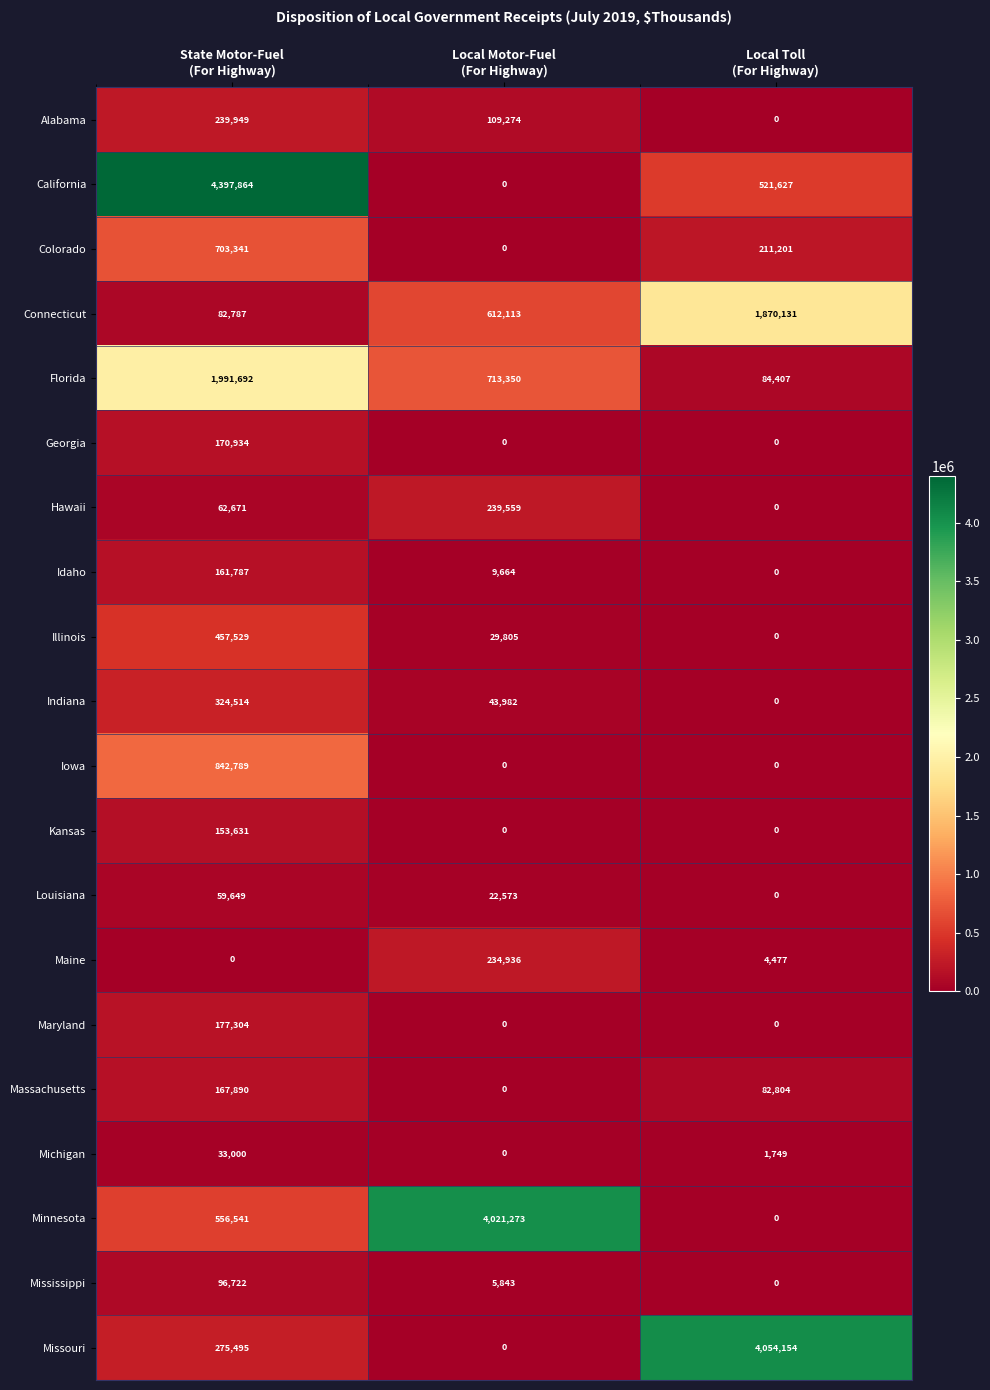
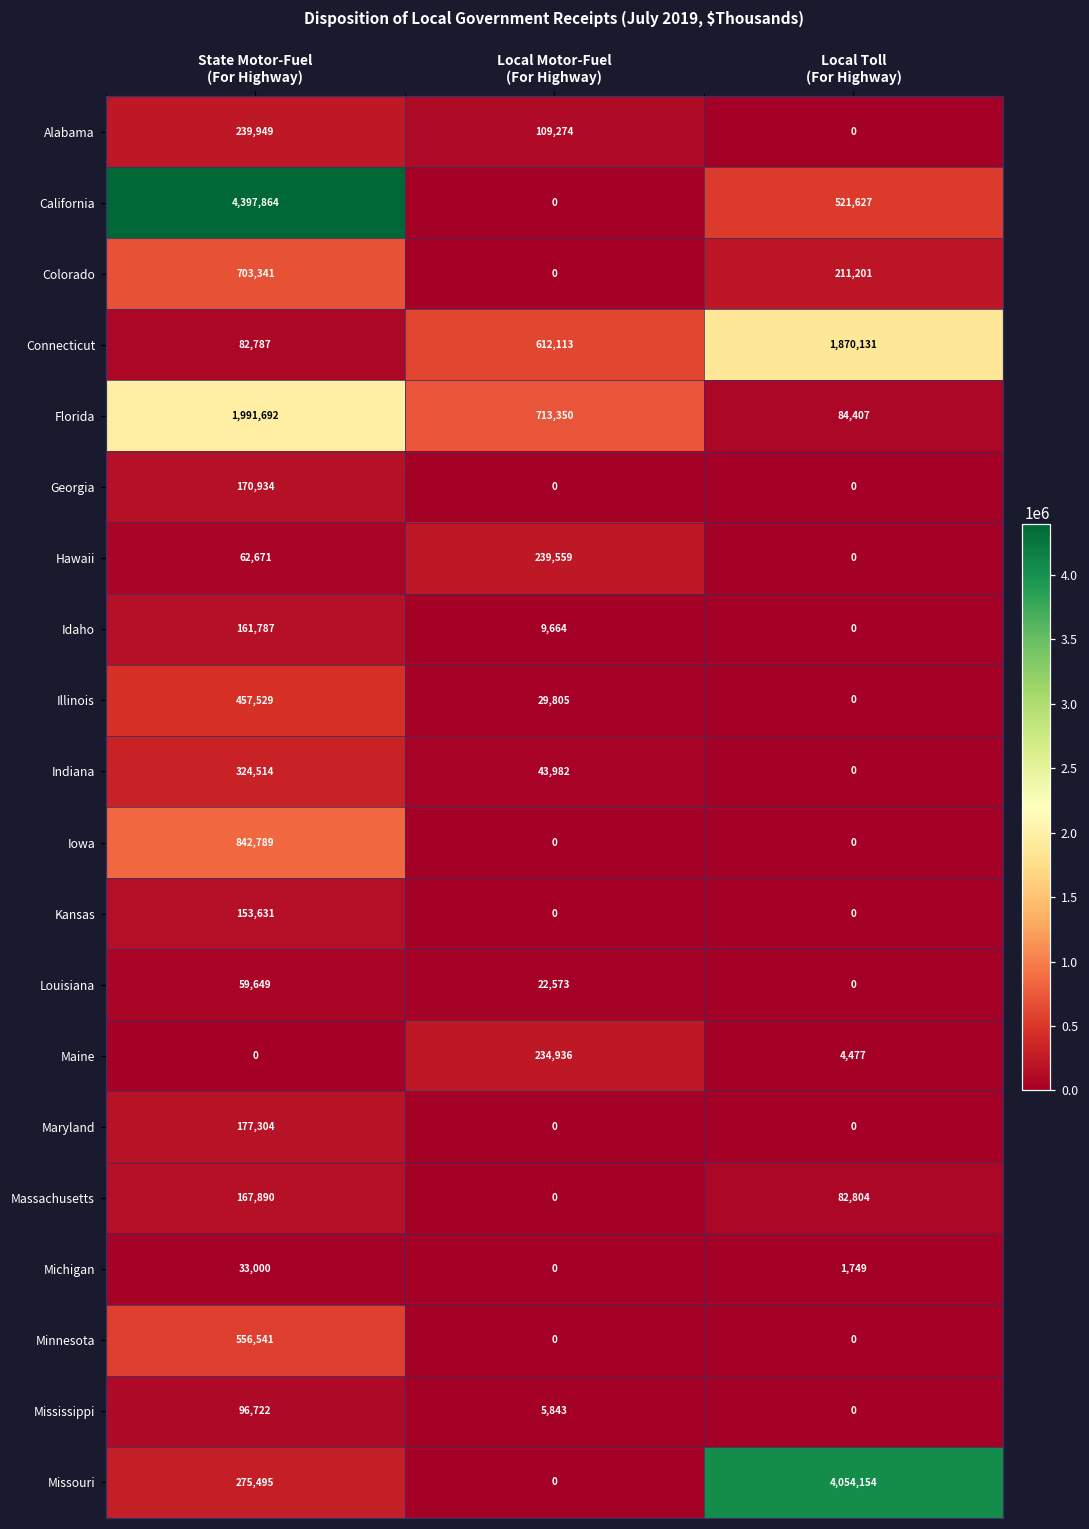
  {
    "Alabama": {
      "State Motor-Fuel (For Highway)": "239,949",
      "Local Motor-Fuel (For Highway)": "109,274",
      "Local Toll (For Highway)": "0"
    },
    "California": {
      "State Motor-Fuel (For Highway)": "4,397,864",
      "Local Motor-Fuel (For Highway)": "0",
      "Local Toll (For Highway)": "521,627"
    },
    "Colorado": {
      "State Motor-Fuel (For Highway)": "703,341",
      "Local Motor-Fuel (For Highway)": "0",
      "Local Toll (For Highway)": "211,201"
    },
    "Connecticut": {
      "State Motor-Fuel (For Highway)": "82,787",
      "Local Motor-Fuel (For Highway)": "612,113",
      "Local Toll (For Highway)": "1,870,131"
    },
    "Florida": {
      "State Motor-Fuel (For Highway)": "1,991,692",
      "Local Motor-Fuel (For Highway)": "713,350",
      "Local Toll (For Highway)": "84,407"
    },
    "Georgia": {
      "State Motor-Fuel (For Highway)": "170,934",
      "Local Motor-Fuel (For Highway)": "0",
      "Local Toll (For Highway)": "0"
    },
    "Hawaii": {
      "State Motor-Fuel (For Highway)": "62,671",
      "Local Motor-Fuel (For Highway)": "239,559",
      "Local Toll (For Highway)": "0"
    },
    "Idaho": {
      "State Motor-Fuel (For Highway)": "161,787",
      "Local Motor-Fuel (For Highway)": "9,664",
      "Local Toll (For Highway)": "0"
    },
    "Illinois": {
      "State Motor-Fuel (For Highway)": "457,529",
      "Local Motor-Fuel (For Highway)": "29,805",
      "Local Toll (For Highway)": "0"
    },
    "Indiana": {
      "State Motor-Fuel (For Highway)": "324,514",
      "Local Motor-Fuel (For Highway)": "43,982",
      "Local Toll (For Highway)": "0"
    },
    "Iowa": {
      "State Motor-Fuel (For Highway)": "842,789",
      "Local Motor-Fuel (For Highway)": "0",
      "Local Toll (For Highway)": "0"
    },
    "Kansas": {
      "State Motor-Fuel (For Highway)": "153,631",
      "Local Motor-Fuel (For Highway)": "0",
      "Local Toll (For Highway)": "0"
    },
    "Louisiana": {
      "State Motor-Fuel (For Highway)": "59,649",
      "Local Motor-Fuel (For Highway)": "22,573",
      "Local Toll (For Highway)": "0"
    },
    "Maine": {
      "State Motor-Fuel (For Highway)": "0",
      "Local Motor-Fuel (For Highway)": "234,936",
      "Local Toll (For Highway)": "4,477"
    },
    "Maryland": {
      "State Motor-Fuel (For Highway)": "177,304",
      "Local Motor-Fuel (For Highway)": "0",
      "Local Toll (For Highway)": "0"
    },
    "Massachusetts": {
      "State Motor-Fuel (For Highway)": "167,890",
      "Local Motor-Fuel (For Highway)": "0",
      "Local Toll (For Highway)": "82,804"
    },
    "Michigan": {
      "State Motor-Fuel (For Highway)": "33,000",
      "Local Motor-Fuel (For Highway)": "0",
      "Local Toll (For Highway)": "1,749"
    },
    "Minnesota": {
      "State Motor-Fuel (For Highway)": "556,541",
-     "Local Motor-Fuel (For Highway)": "4,021,273",
+     "Local Motor-Fuel (For Highway)": "0",
      "Local Toll (For Highway)": "0"
    },
    "Mississippi": {
      "State Motor-Fuel (For Highway)": "96,722",
      "Local Motor-Fuel (For Highway)": "5,843",
      "Local Toll (For Highway)": "0"
    },
    "Missouri": {
      "State Motor-Fuel (For Highway)": "275,495",
      "Local Motor-Fuel (For Highway)": "0",
      "Local Toll (For Highway)": "4,054,154"
    }
  }
